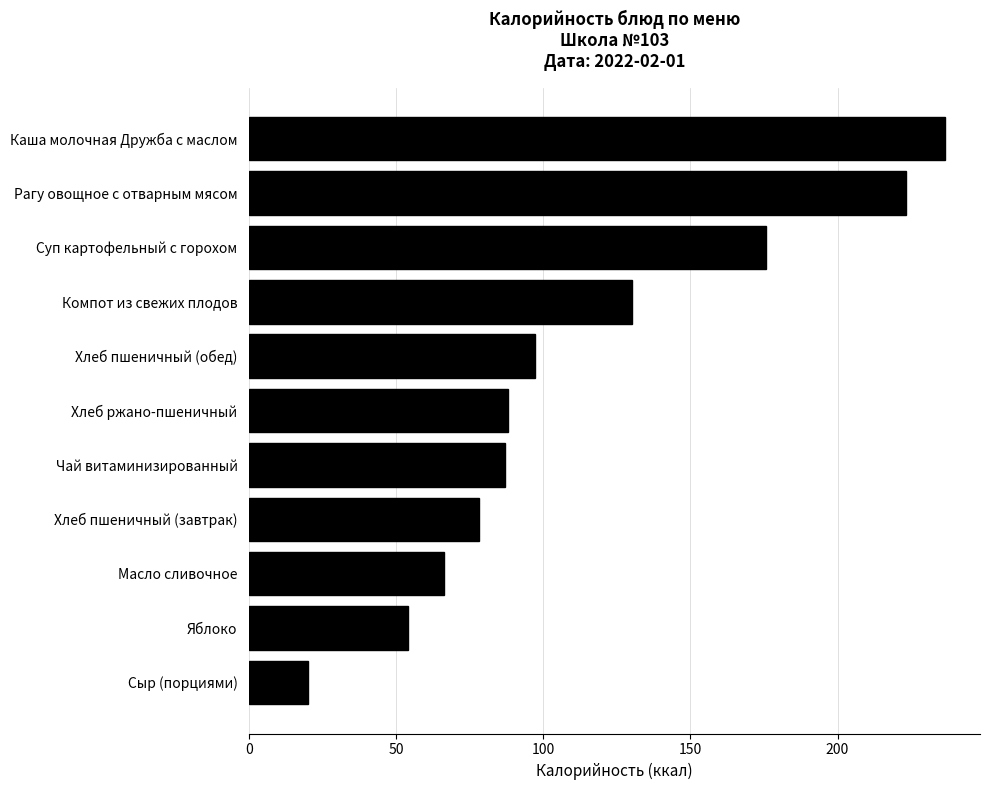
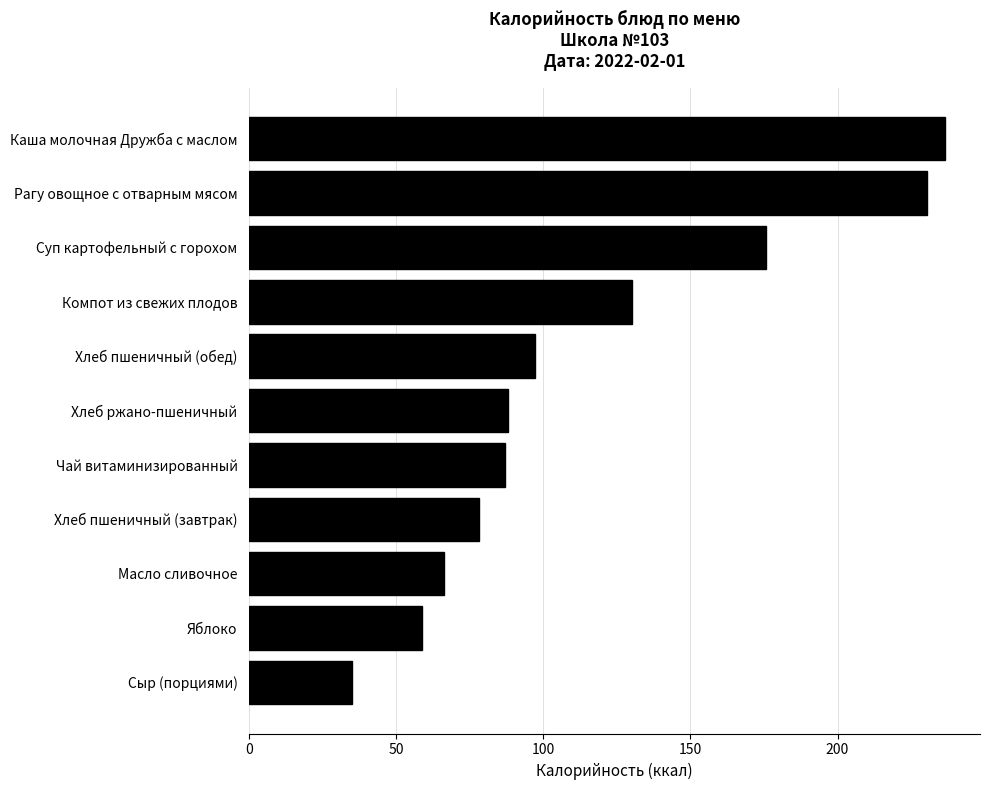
  {
    "Каша молочная Дружба с маслом": 237,
-   "Рагу овощное с отварным мясом": 223,
+   "Рагу овощное с отварным мясом": 230,
    "Суп картофельный с горохом": 176,
    "Компот из свежих плодов": 130,
    "Хлеб пшеничный (обед)": 97,
    "Хлеб ржано-пшеничный": 88,
    "Чай витаминизированный": 87,
    "Хлеб пшеничный (завтрак)": 78,
    "Масло сливочное": 66,
-   "Яблоко": 54,
-   "Сыр (порциями)": 20
+   "Яблоко": 59,
+   "Сыр (порциями)": 35
  }
